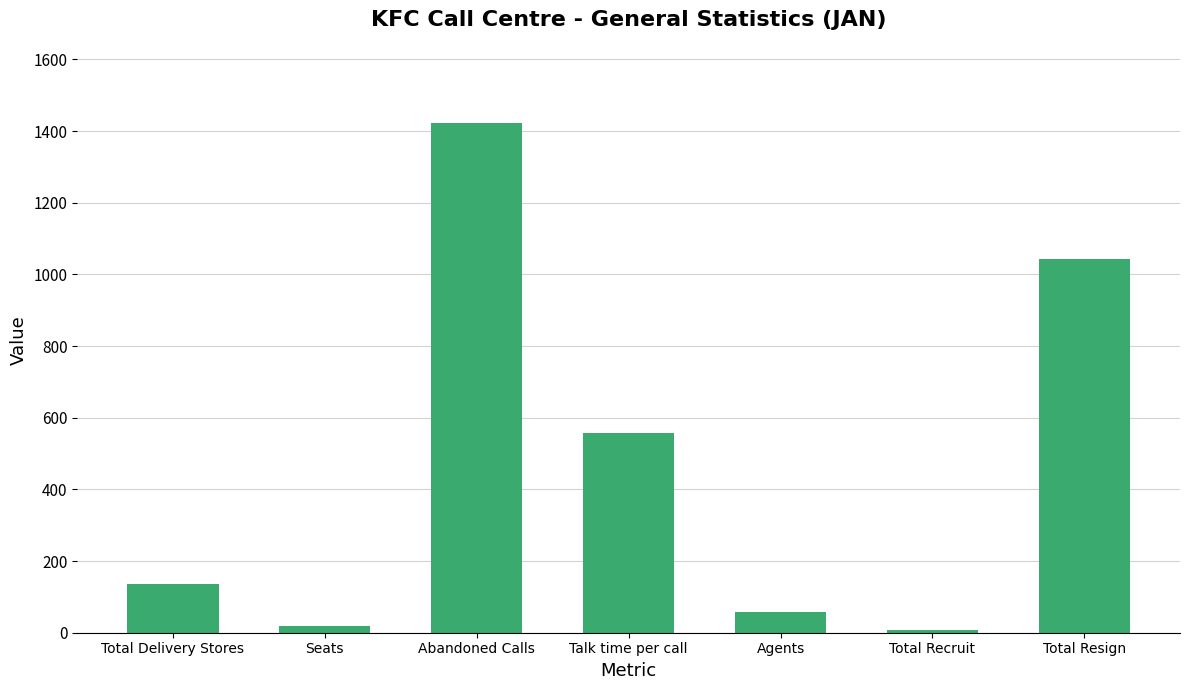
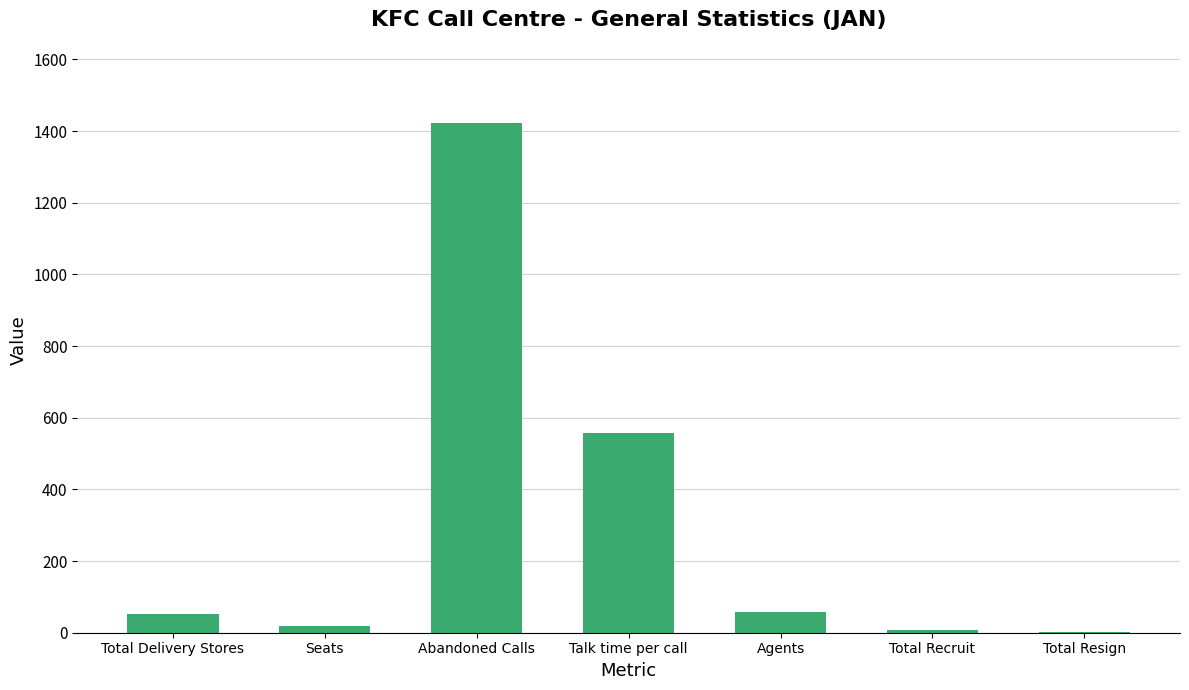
  {
-   "Total Delivery Stores": 140,
+   "Total Delivery Stores": 50,
    "Seats": 20,
    "Abandoned Calls": 1420,
    "Talk time per call": 560,
    "Agents": 60,
    "Total Recruit": 10,
-   "Total Resign": 1040
+   "Total Resign": 0
  }
